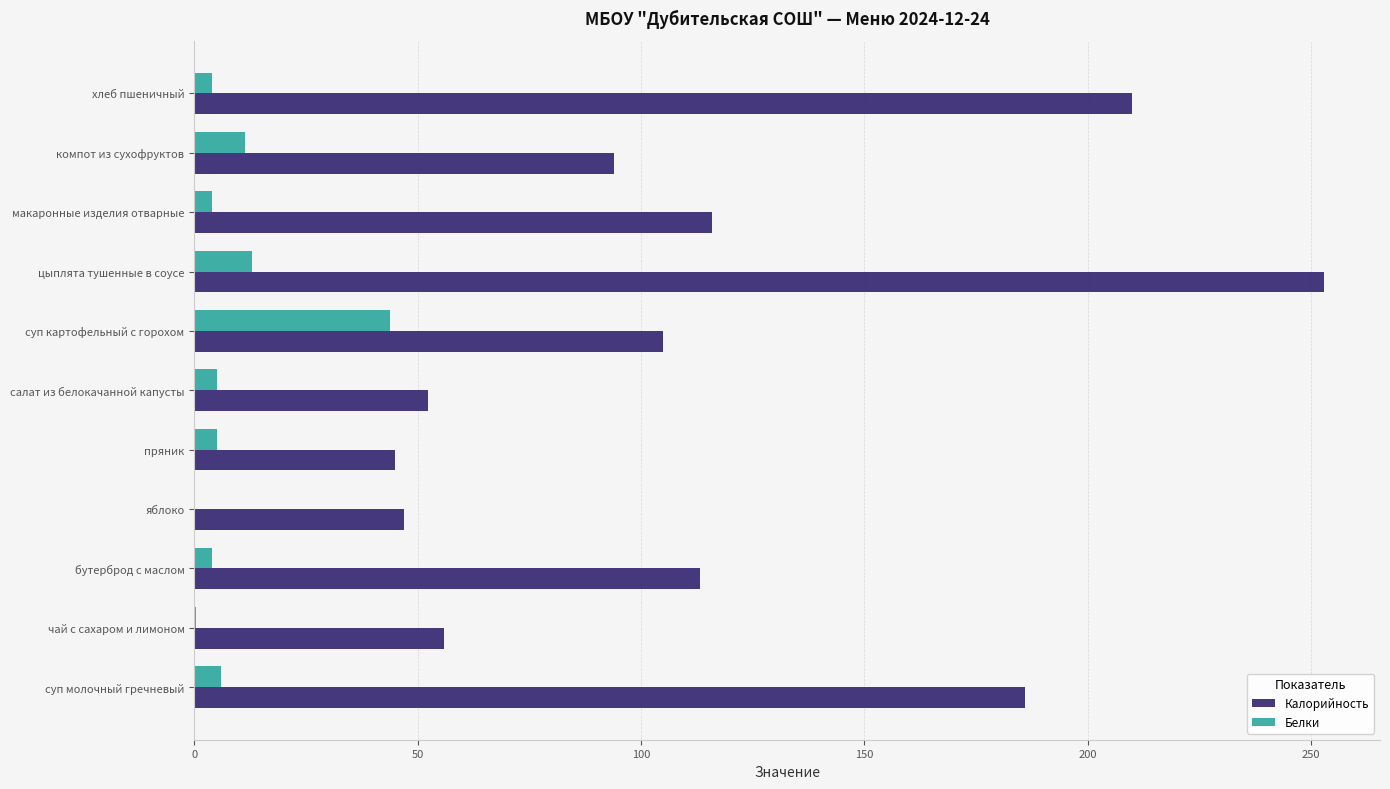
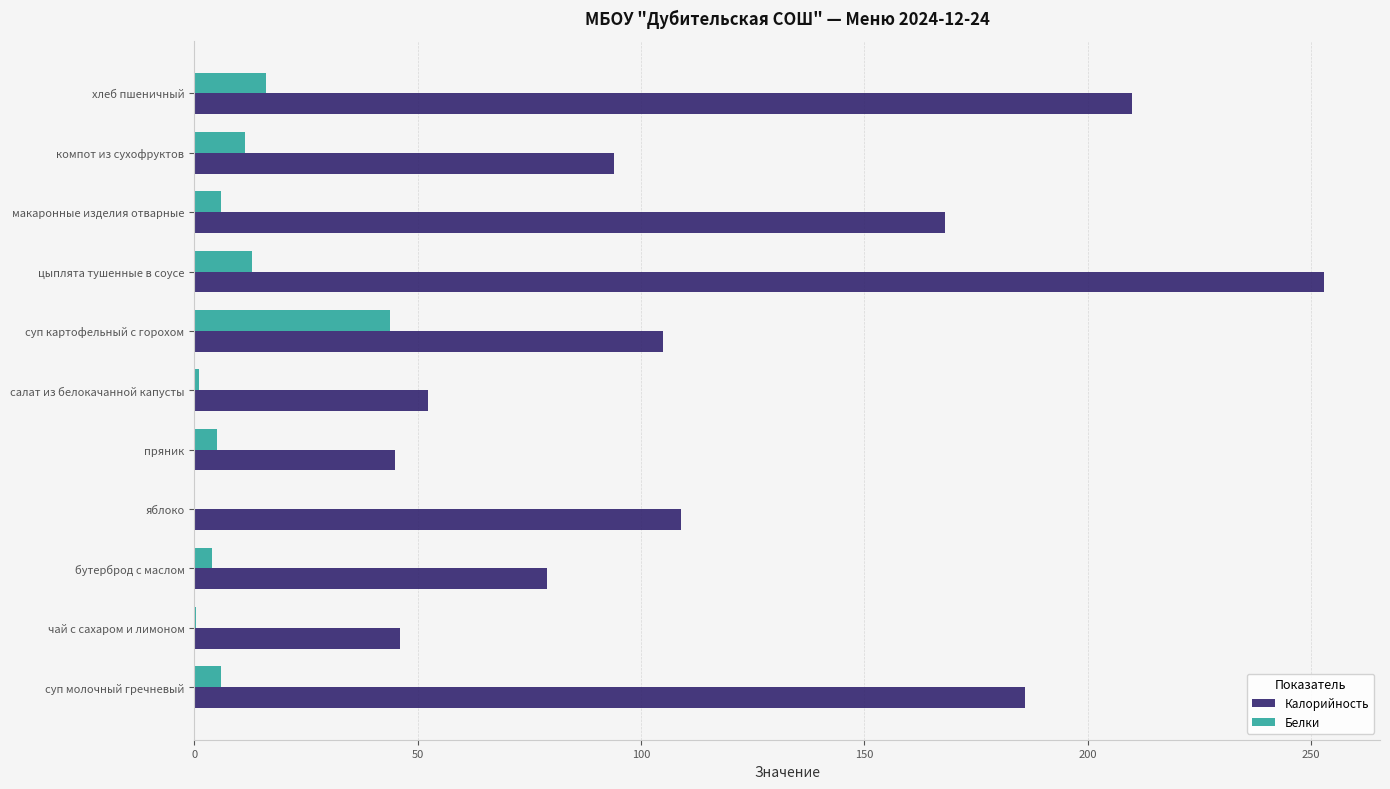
  {
    "Калорийность": {
      "хлеб пшеничный": 210,
      "компот из сухофруктов": 94,
-     "макаронные изделия отварные": 116,
+     "макаронные изделия отварные": 168,
      "цыплята тушенные в соусе": 253,
      "суп картофельный с горохом": 105,
      "салат из белокачанной капусты": 52,
      "пряник": 45,
-     "яблоко": 47,
-     "бутерброд с маслом": 113,
-     "чай с сахаром и лимоном": 56,
+     "яблоко": 109,
+     "бутерброд с маслом": 79,
+     "чай с сахаром и лимоном": 46,
      "суп молочный гречневый": 186
    },
    "Белки": {
-     "хлеб пшеничный": 4,
+     "хлеб пшеничный": 16,
      "компот из сухофруктов": 11,
-     "макаронные изделия отварные": 4,
+     "макаронные изделия отварные": 6,
      "цыплята тушенные в соусе": 13,
      "суп картофельный с горохом": 44,
-     "салат из белокачанной капусты": 5,
+     "салат из белокачанной капусты": 1,
      "пряник": 5,
      "яблоко": 0,
      "бутерброд с маслом": 4,
      "суп молочный гречневый": 6
    }
  }
